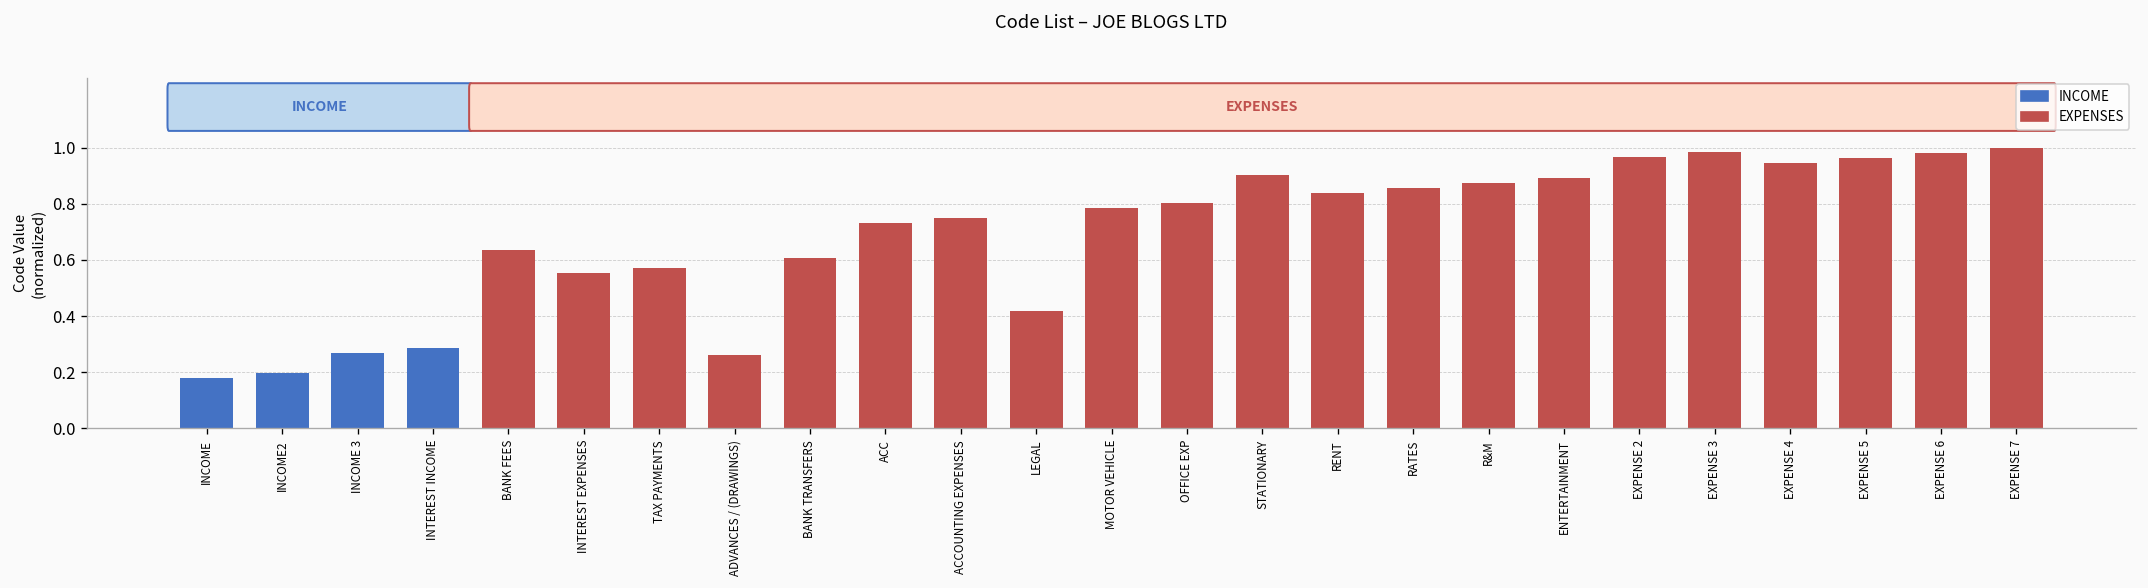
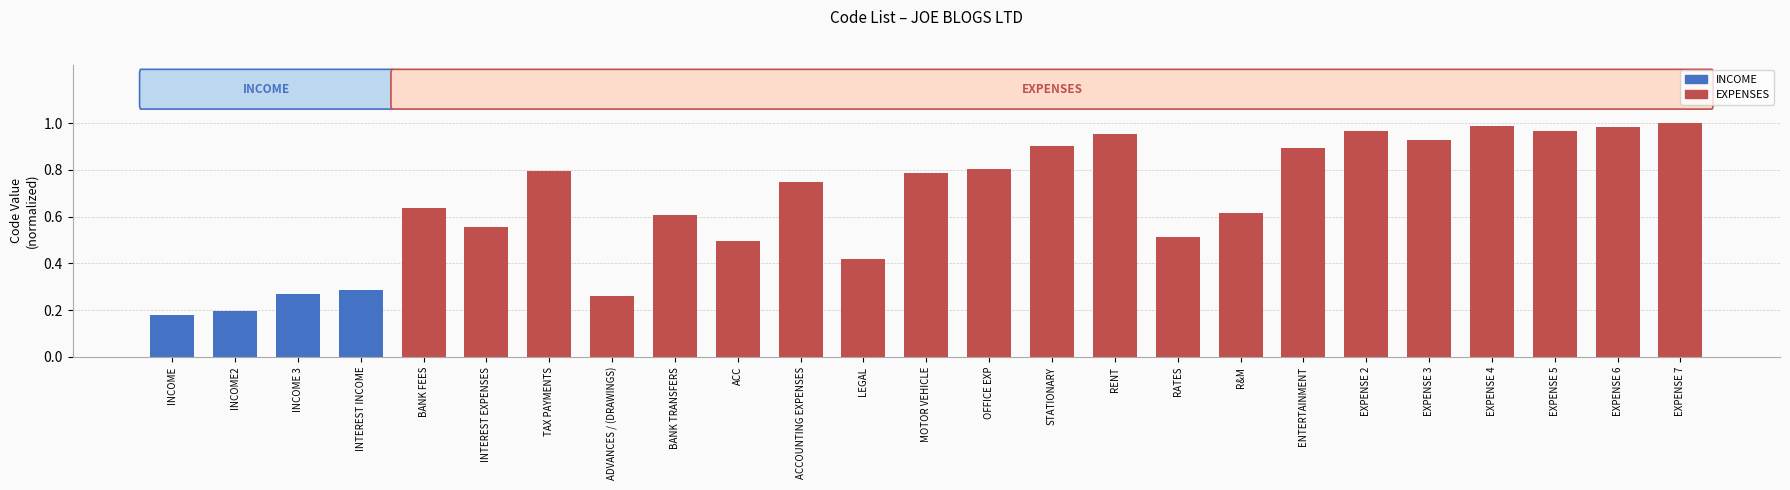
  {
    "EXPENSES": {
      "BANK FEES": 0.64,
      "INTEREST EXPENSES": 0.55,
-     "TAX PAYMENTS": 0.57,
+     "TAX PAYMENTS": 0.79,
      "ADVANCES / (DRAWINGS)": 0.26,
      "BANK TRANSFERS": 0.61,
-     "ACC": 0.73,
+     "ACC": 0.49,
      "ACCOUNTING EXPENSES": 0.75,
      "LEGAL": 0.42,
      "MOTOR VEHICLE": 0.79,
      "OFFICE EXP": 0.80,
      "STATIONARY": 0.90,
-     "RENT": 0.84,
-     "RATES": 0.86,
-     "R&M": 0.88,
+     "RENT": 0.95,
+     "RATES": 0.51,
+     "R&M": 0.62,
      "ENTERTAINMENT": 0.89,
      "EXPENSE 2": 0.97,
-     "EXPENSE 3": 0.99,
-     "EXPENSE 4": 0.95,
+     "EXPENSE 3": 0.93,
+     "EXPENSE 4": 0.99,
      "EXPENSE 5": 0.96,
      "EXPENSE 6": 0.98,
      "EXPENSE 7": 1.00
    }
  }
